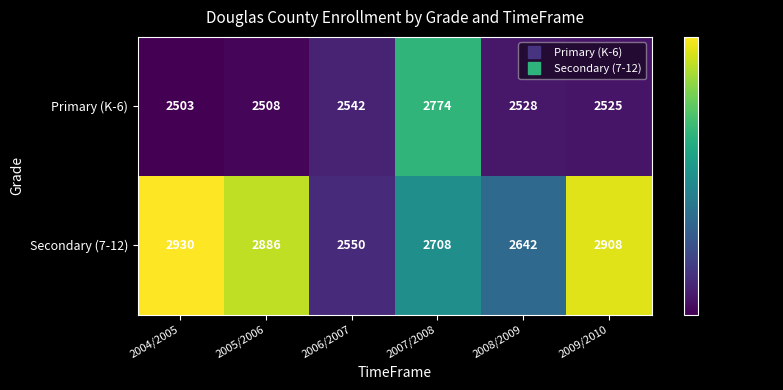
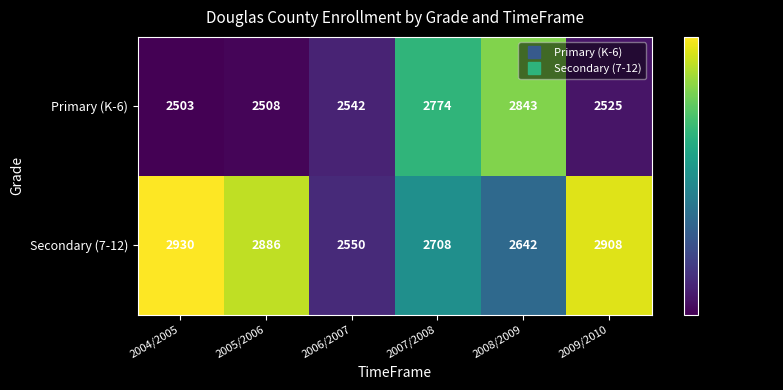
  {
    "Primary (K-6)": {
      "2004/2005": 2503,
      "2005/2006": 2508,
      "2006/2007": 2542,
      "2007/2008": 2774,
-     "2008/2009": 2528,
+     "2008/2009": 2843,
      "2009/2010": 2525
    },
    "Secondary (7-12)": {
      "2004/2005": 2930,
      "2005/2006": 2886,
      "2006/2007": 2550,
      "2007/2008": 2708,
      "2008/2009": 2642,
      "2009/2010": 2908
    }
  }
